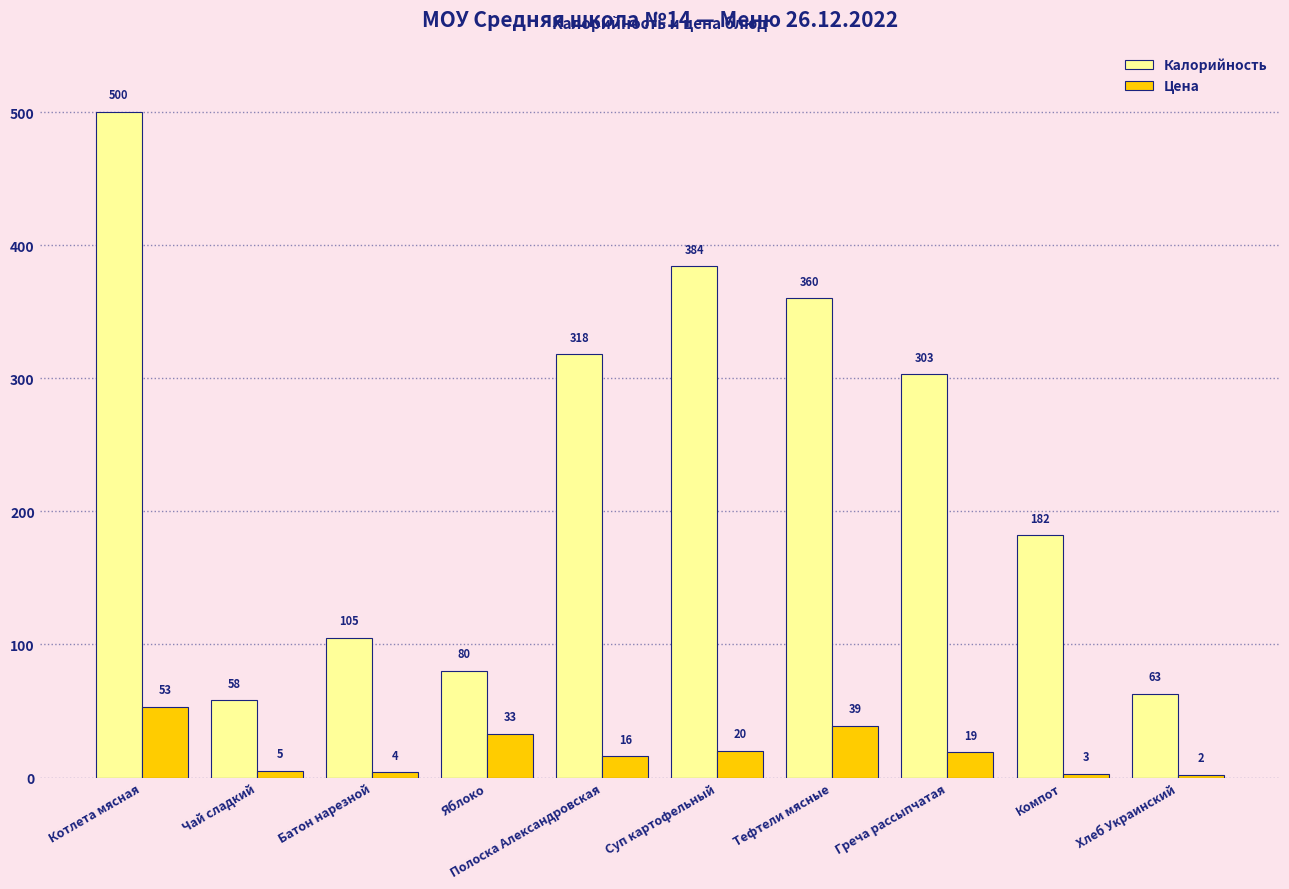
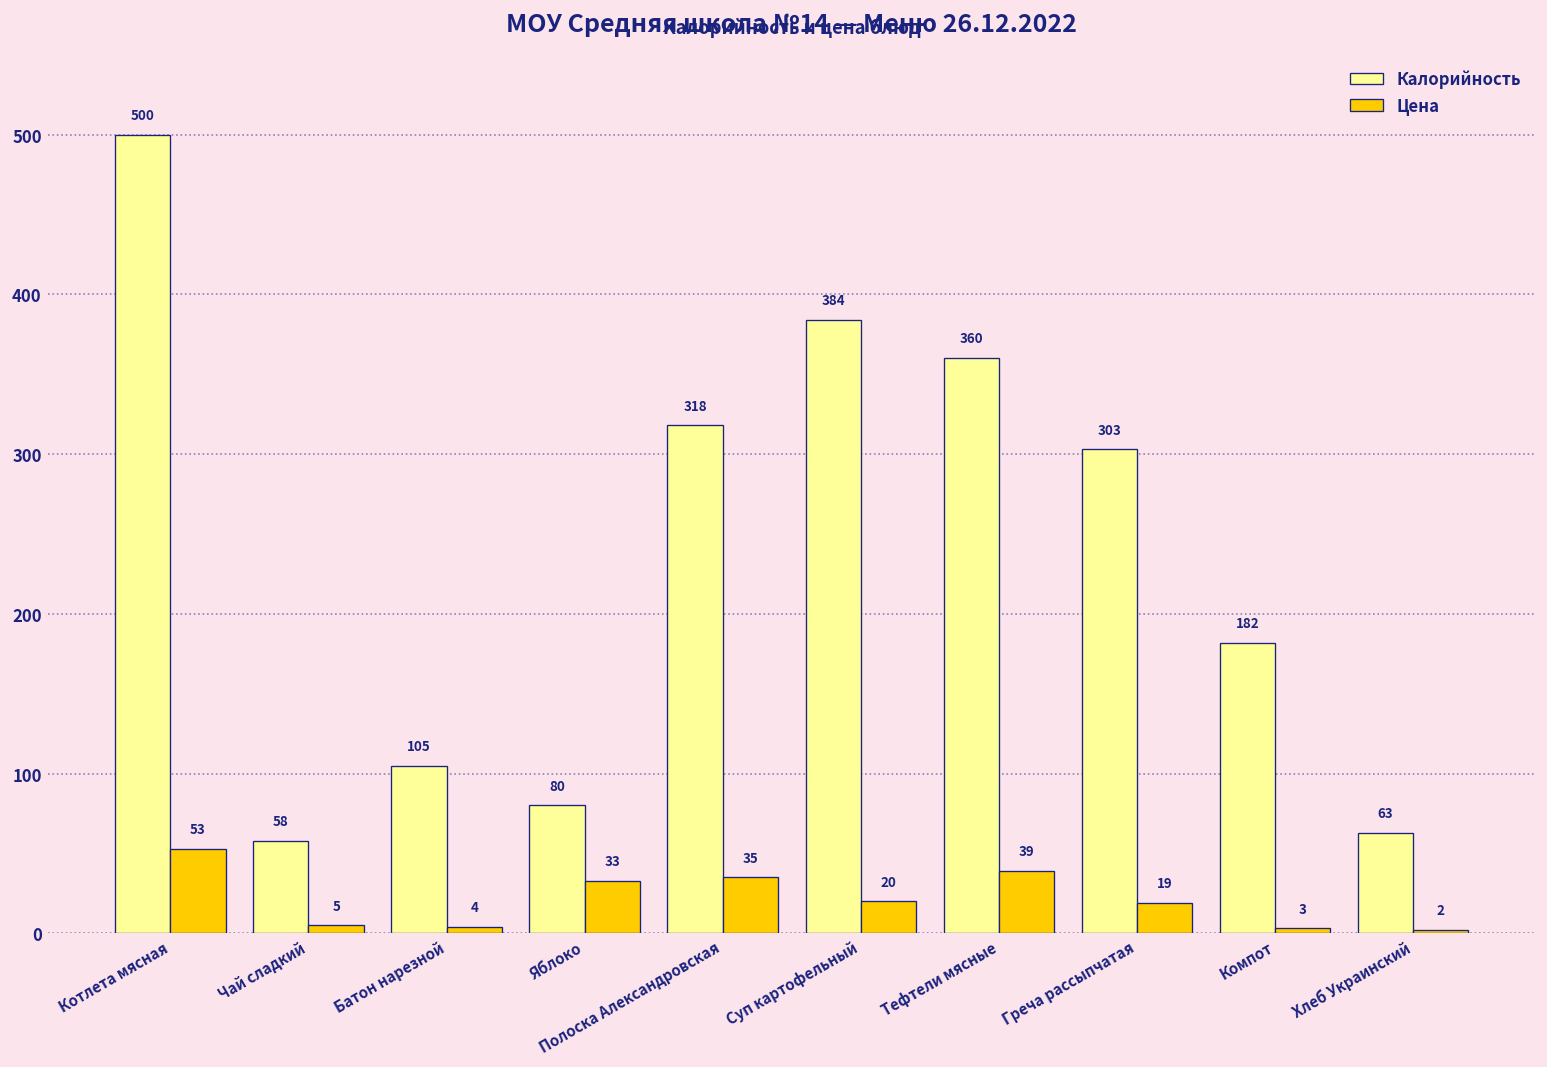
  {
    "Калорийность": {
      "Котлета мясная": 500,
      "Чай сладкий": 58,
      "Батон нарезной": 105,
      "Яблоко": 80,
      "Полоска Александровская": 318,
      "Суп картофельный": 384,
      "Тефтели мясные": 360,
      "Греча рассыпчатая": 303,
      "Компот": 182,
      "Хлеб Украинский": 63
    },
    "Цена": {
      "Котлета мясная": 53,
      "Чай сладкий": 5,
      "Батон нарезной": 4,
      "Яблоко": 33,
-     "Полоска Александровская": 16,
+     "Полоска Александровская": 35,
      "Суп картофельный": 20,
      "Тефтели мясные": 39,
      "Греча рассыпчатая": 19,
      "Компот": 3,
      "Хлеб Украинский": 2
    }
  }
